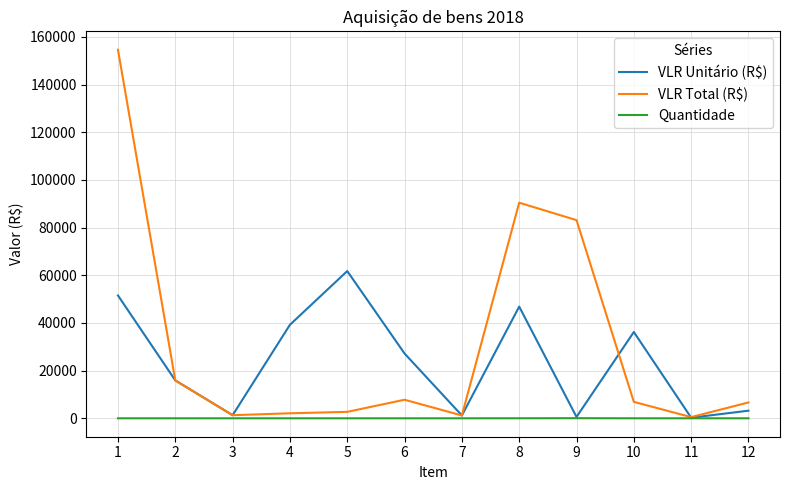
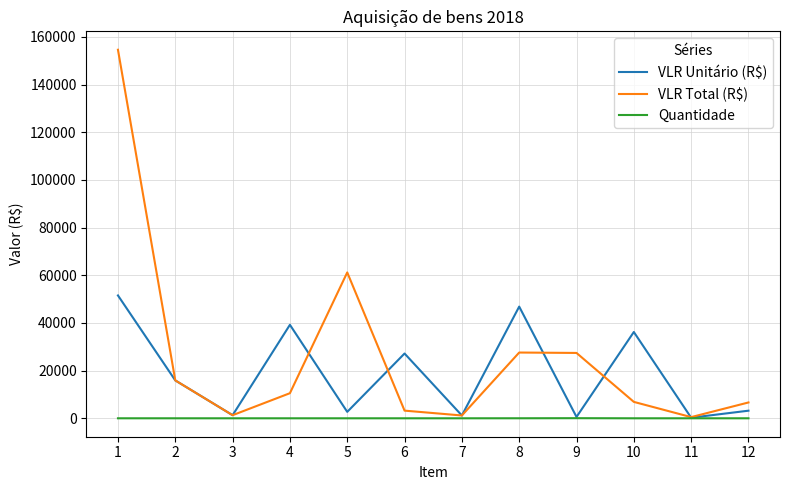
  {
    "VLR Unitário (R$)": {
      "1": 52000,
      "4": 39000,
-     "5": 62000,
+     "5": 3000,
      "6": 27000,
      "8": 47000,
      "10": 36000,
      "12": 3000
    },
    "VLR Total (R$)": {
      "1": 155000,
-     "4": 2000,
-     "5": 3000,
-     "6": 8000,
-     "8": 90000,
-     "9": 83000,
+     "4": 11000,
+     "5": 61000,
+     "6": 3000,
+     "8": 28000,
+     "9": 27000,
      "10": 7000,
      "12": 7000
    },
    "Quantidade": {
      "1": 0,
      "2": 0,
      "3": 0,
      "4": 0,
      "5": 0,
      "6": 0,
      "7": 0,
      "8": 0,
      "10": 0,
      "12": 0
    }
  }
